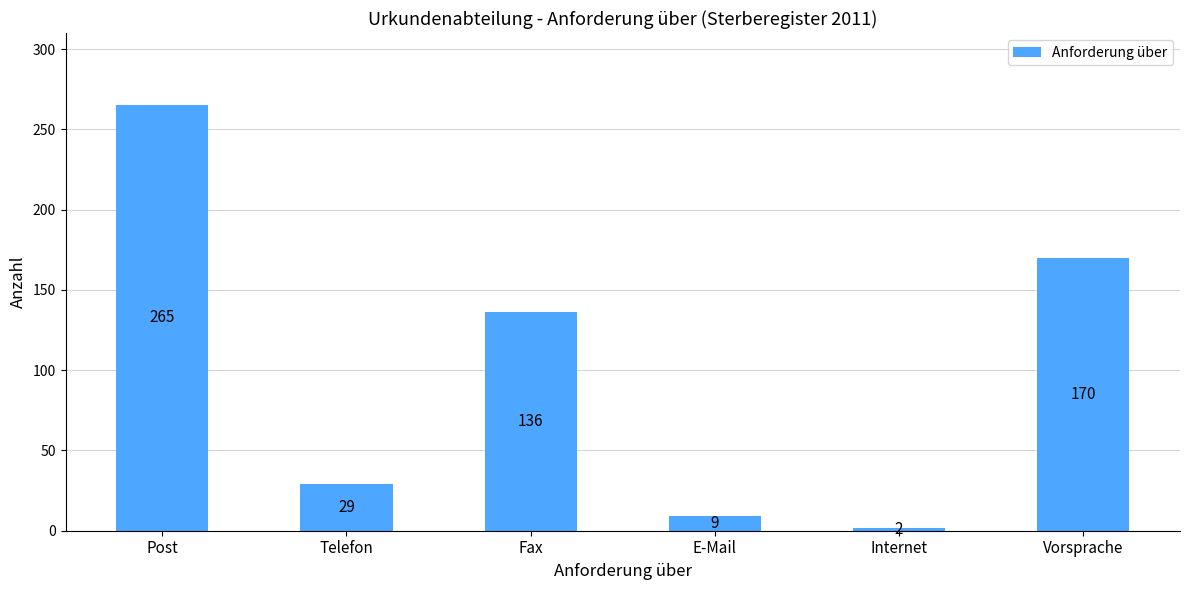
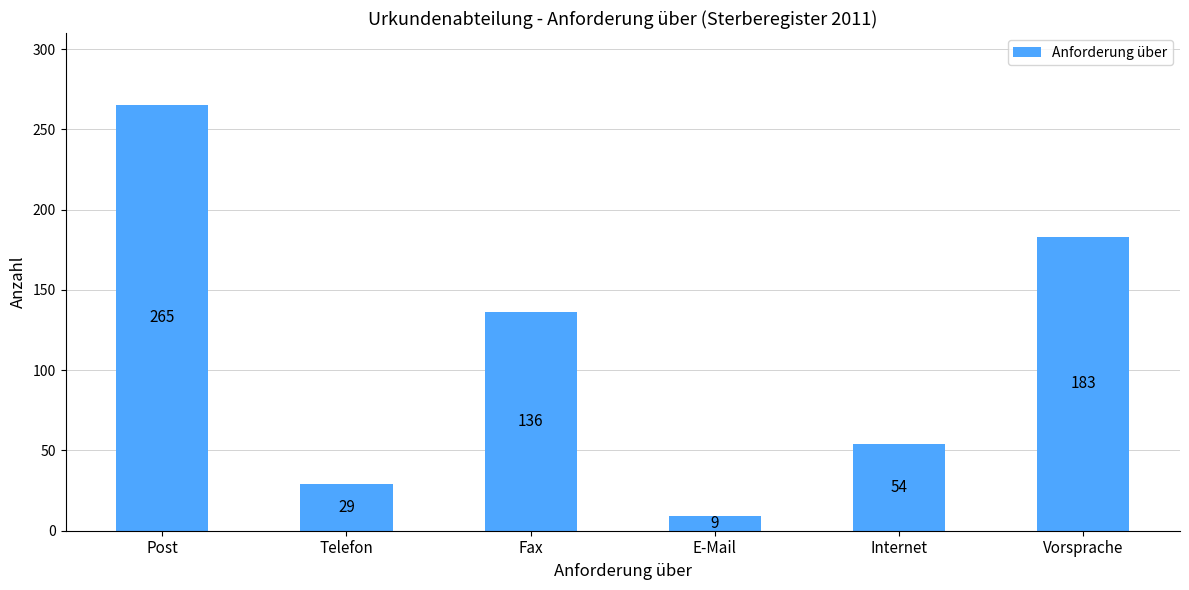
  {
    "Post": 265,
    "Telefon": 29,
    "Fax": 136,
    "E-Mail": 9,
-   "Internet": 2,
-   "Vorsprache": 170
+   "Internet": 54,
+   "Vorsprache": 183
  }
